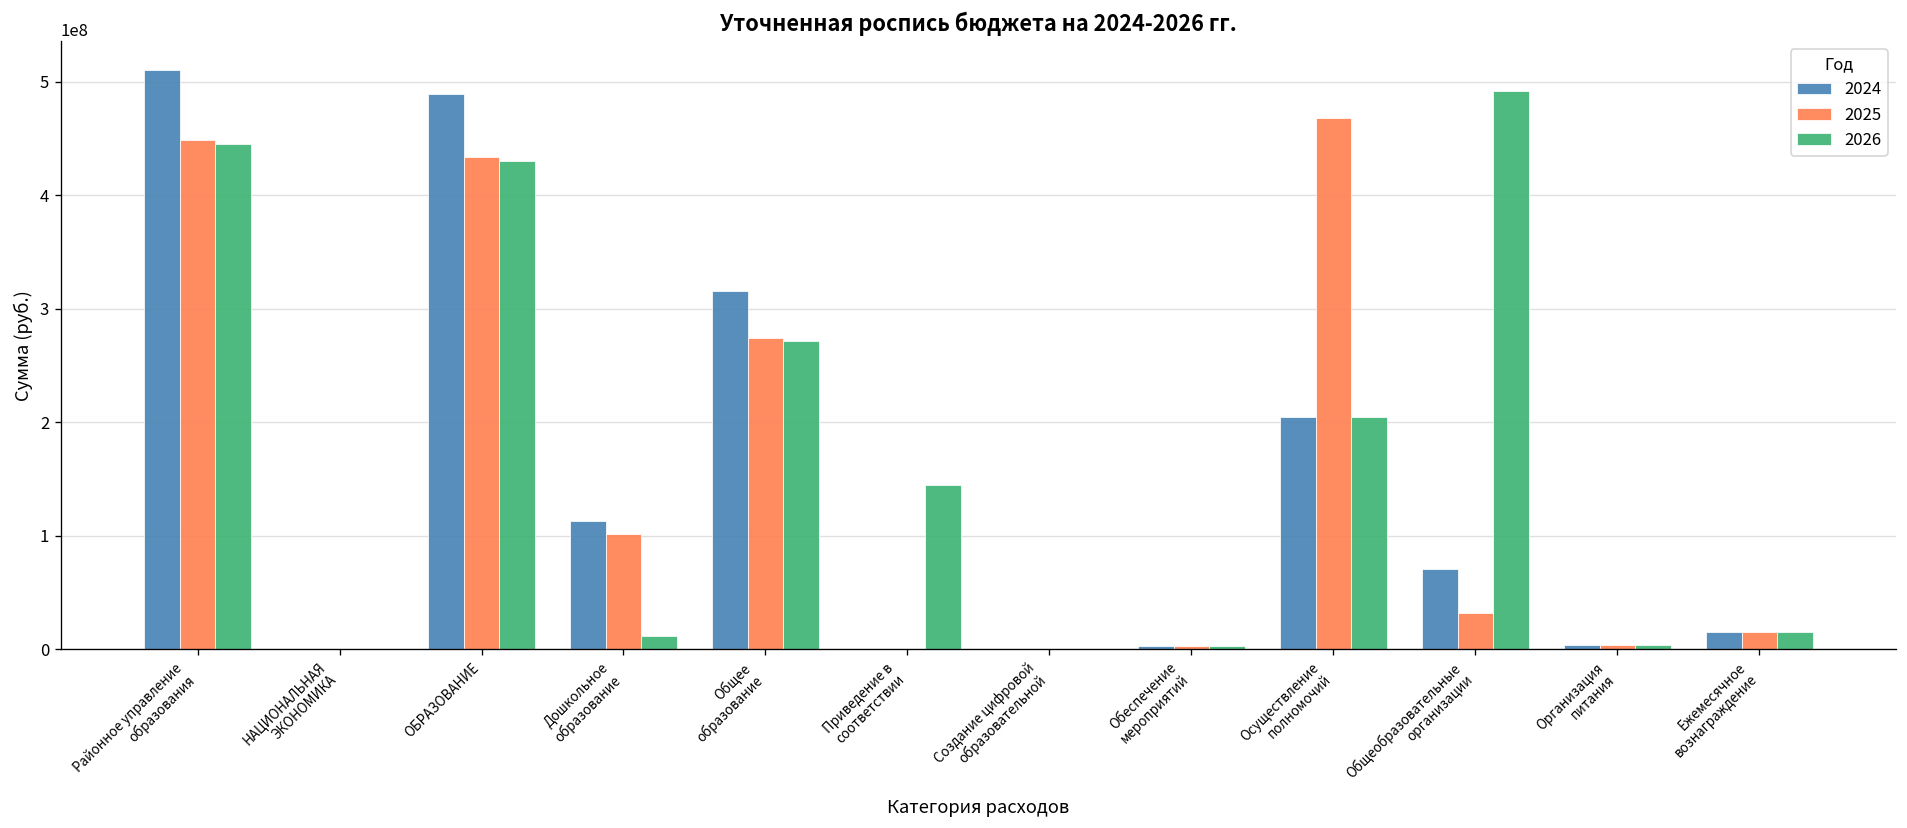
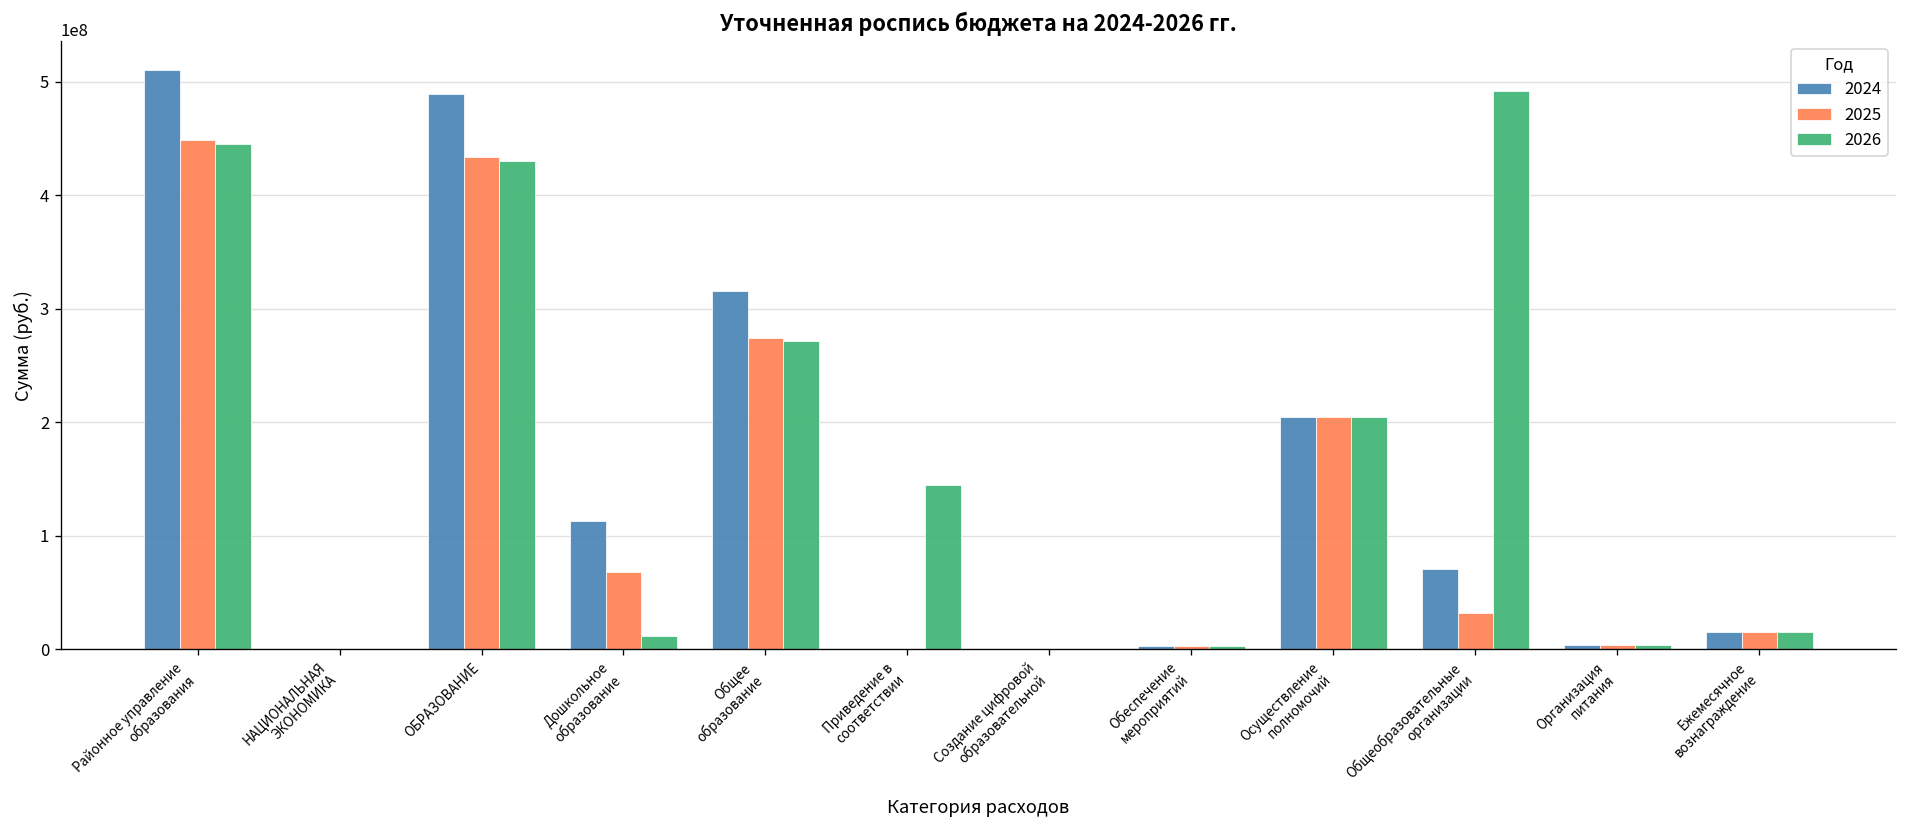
  {
    "2024": {
      "Районное управление образования": 510000000,
      "ОБРАЗОВАНИЕ": 490000000,
      "Дошкольное образование": 110000000,
      "Общее образование": 320000000,
      "Осуществление полномочий": 210000000,
      "Общеобразовательные организации": 70000000,
      "Организация питания": 0,
      "Ежемесячное вознаграждение": 20000000
    },
    "2025": {
      "Районное управление образования": 450000000,
      "НАЦИОНАЛЬНАЯ ЭКОНОМИКА": 0,
      "ОБРАЗОВАНИЕ": 430000000,
-     "Дошкольное образование": 100000000,
+     "Дошкольное образование": 70000000,
      "Общее образование": 270000000,
      "Приведение в соответствии": 0,
      "Создание цифровой образовательной": 0,
-     "Осуществление полномочий": 470000000,
+     "Осуществление полномочий": 210000000,
      "Общеобразовательные организации": 30000000,
      "Организация питания": 0,
      "Ежемесячное вознаграждение": 20000000
    },
    "2026": {
      "Районное управление образования": 450000000,
      "НАЦИОНАЛЬНАЯ ЭКОНОМИКА": 0,
      "ОБРАЗОВАНИЕ": 430000000,
      "Дошкольное образование": 10000000,
      "Общее образование": 270000000,
      "Приведение в соответствии": 140000000,
      "Создание цифровой образовательной": 0,
      "Обеспечение мероприятий": 0,
      "Осуществление полномочий": 210000000,
      "Общеобразовательные организации": 490000000,
      "Организация питания": 0,
      "Ежемесячное вознаграждение": 20000000
    }
  }
